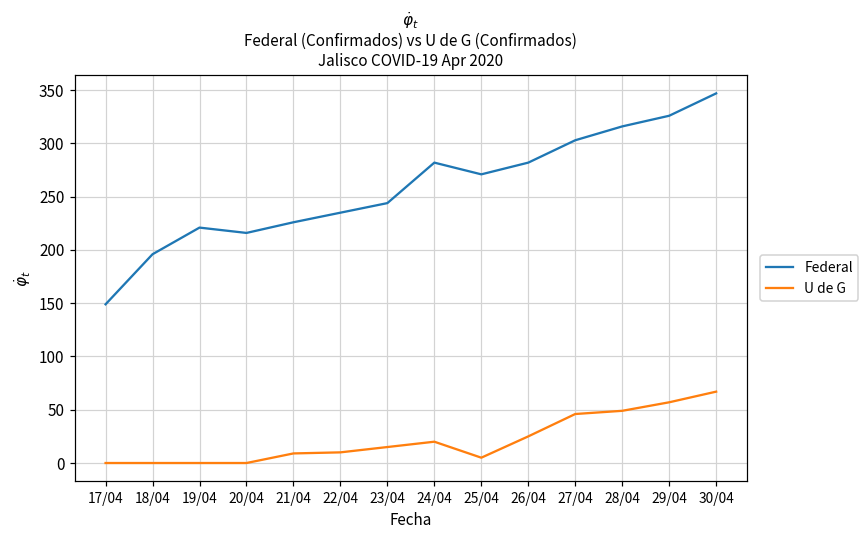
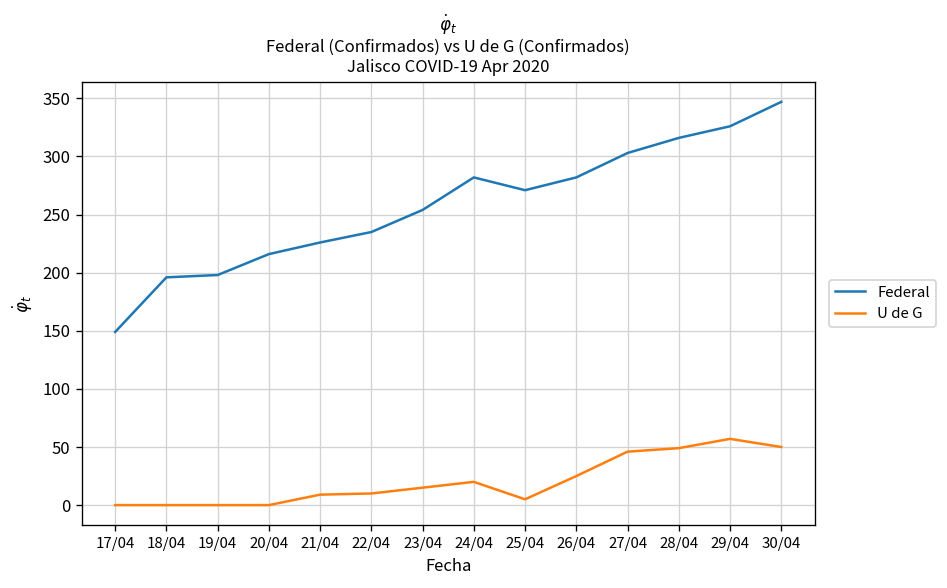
  {
    "Federal": {
      "17/04": 150,
      "18/04": 200,
-     "19/04": 220,
+     "19/04": 200,
      "20/04": 220,
      "21/04": 230,
      "22/04": 240,
-     "23/04": 240,
+     "23/04": 250,
      "24/04": 280,
      "25/04": 270,
      "26/04": 280,
      "27/04": 300,
      "28/04": 320,
      "29/04": 330,
      "30/04": 350
    },
    "U de G": {
      "17/04": 0,
      "18/04": 0,
      "19/04": 0,
      "20/04": 0,
      "21/04": 10,
      "22/04": 10,
      "23/04": 20,
      "24/04": 20,
      "25/04": 10,
      "26/04": 30,
      "27/04": 50,
      "28/04": 50,
      "29/04": 60,
-     "30/04": 70
+     "30/04": 50
    }
  }
